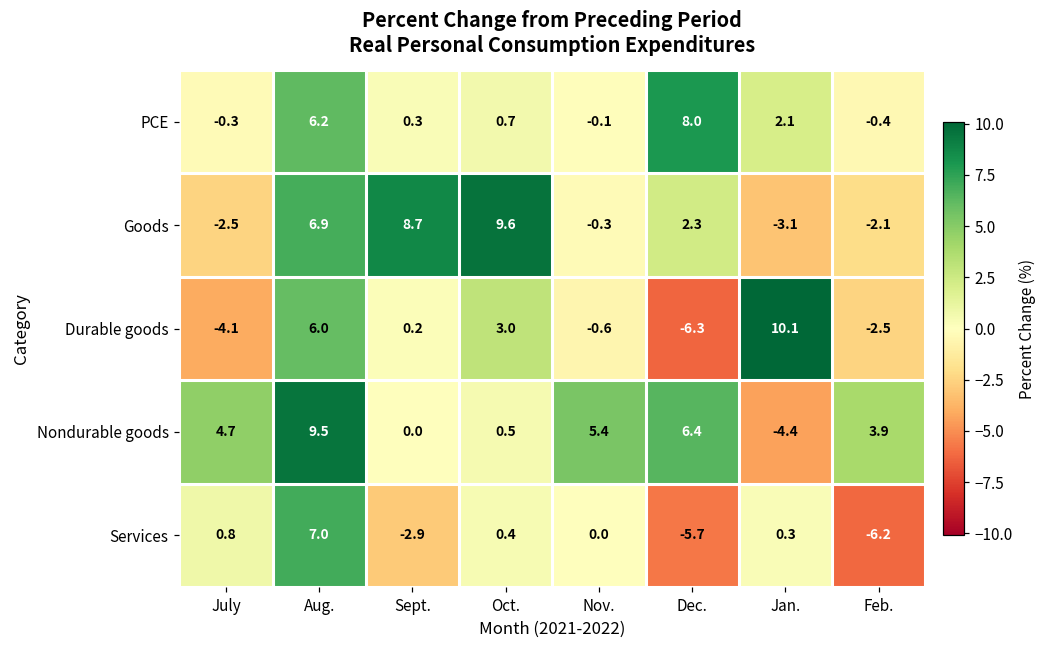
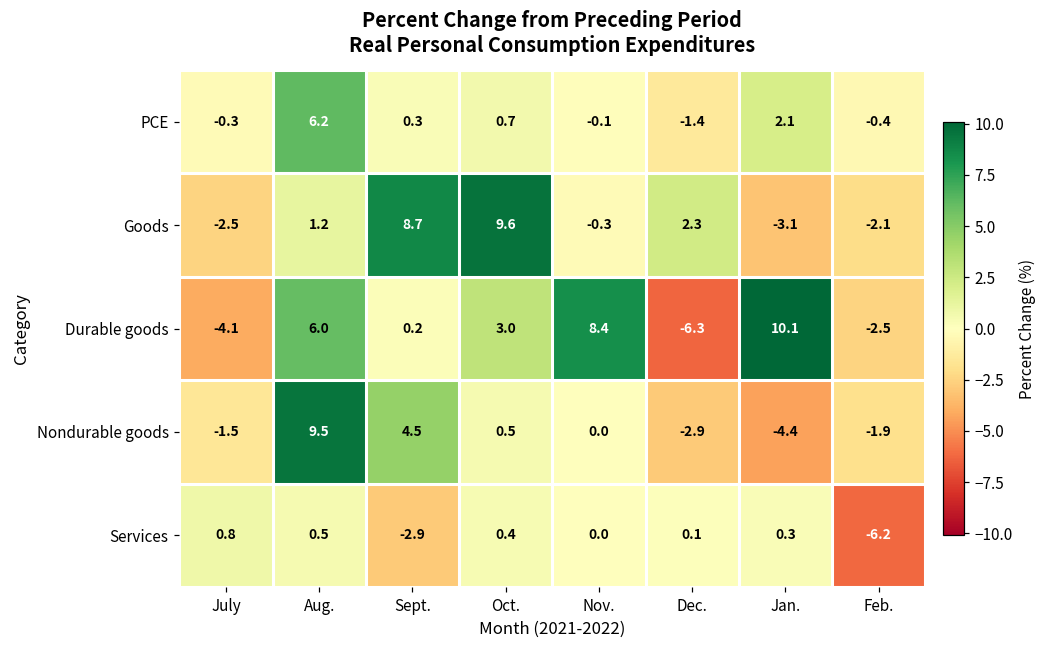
  {
    "PCE": {
      "July": -0.3,
      "Aug.": 6.2,
      "Sept.": 0.3,
      "Oct.": 0.7,
      "Nov.": -0.1,
-     "Dec.": 8.0,
+     "Dec.": -1.4,
      "Jan.": 2.1,
      "Feb.": -0.4
    },
    "Goods": {
      "July": -2.5,
-     "Aug.": 6.9,
+     "Aug.": 1.2,
      "Sept.": 8.7,
      "Oct.": 9.6,
      "Nov.": -0.3,
      "Dec.": 2.3,
      "Jan.": -3.1,
      "Feb.": -2.1
    },
    "Durable goods": {
      "July": -4.1,
      "Aug.": 6.0,
      "Sept.": 0.2,
      "Oct.": 3.0,
-     "Nov.": -0.6,
+     "Nov.": 8.4,
      "Dec.": -6.3,
      "Jan.": 10.1,
      "Feb.": -2.5
    },
    "Nondurable goods": {
-     "July": 4.7,
+     "July": -1.5,
      "Aug.": 9.5,
-     "Sept.": 0.0,
+     "Sept.": 4.5,
      "Oct.": 0.5,
-     "Nov.": 5.4,
-     "Dec.": 6.4,
+     "Nov.": 0.0,
+     "Dec.": -2.9,
      "Jan.": -4.4,
-     "Feb.": 3.9
+     "Feb.": -1.9
    },
    "Services": {
      "July": 0.8,
-     "Aug.": 7.0,
+     "Aug.": 0.5,
      "Sept.": -2.9,
      "Oct.": 0.4,
      "Nov.": 0.0,
-     "Dec.": -5.7,
+     "Dec.": 0.1,
      "Jan.": 0.3,
      "Feb.": -6.2
    }
  }
